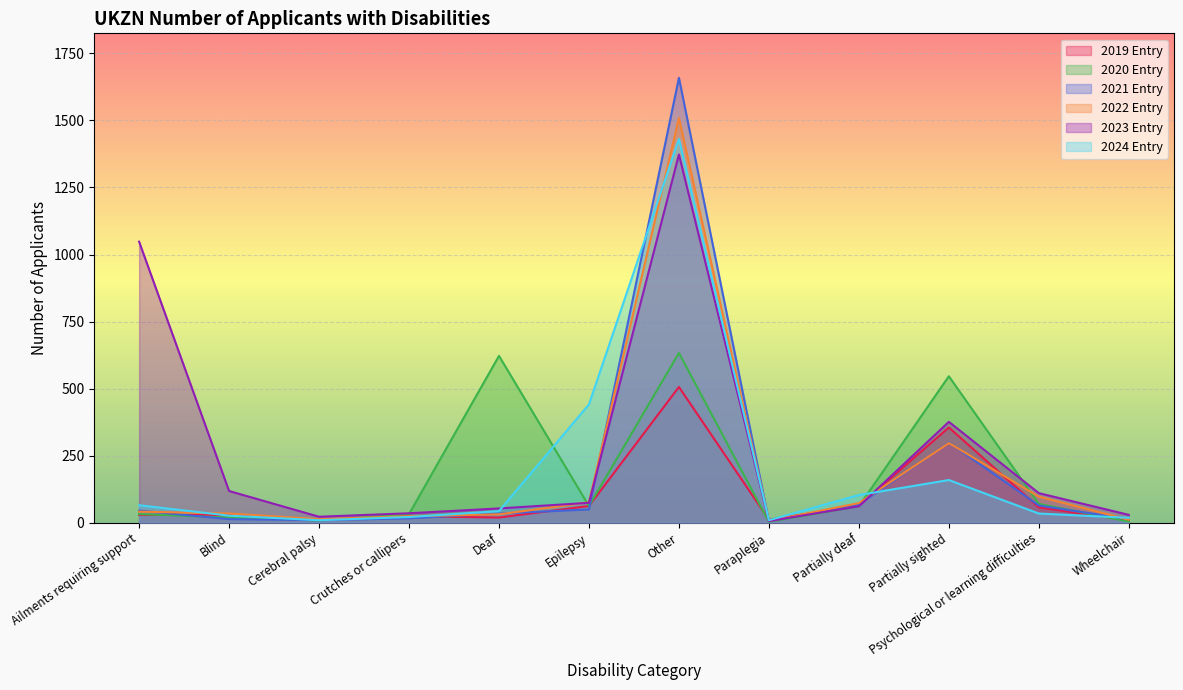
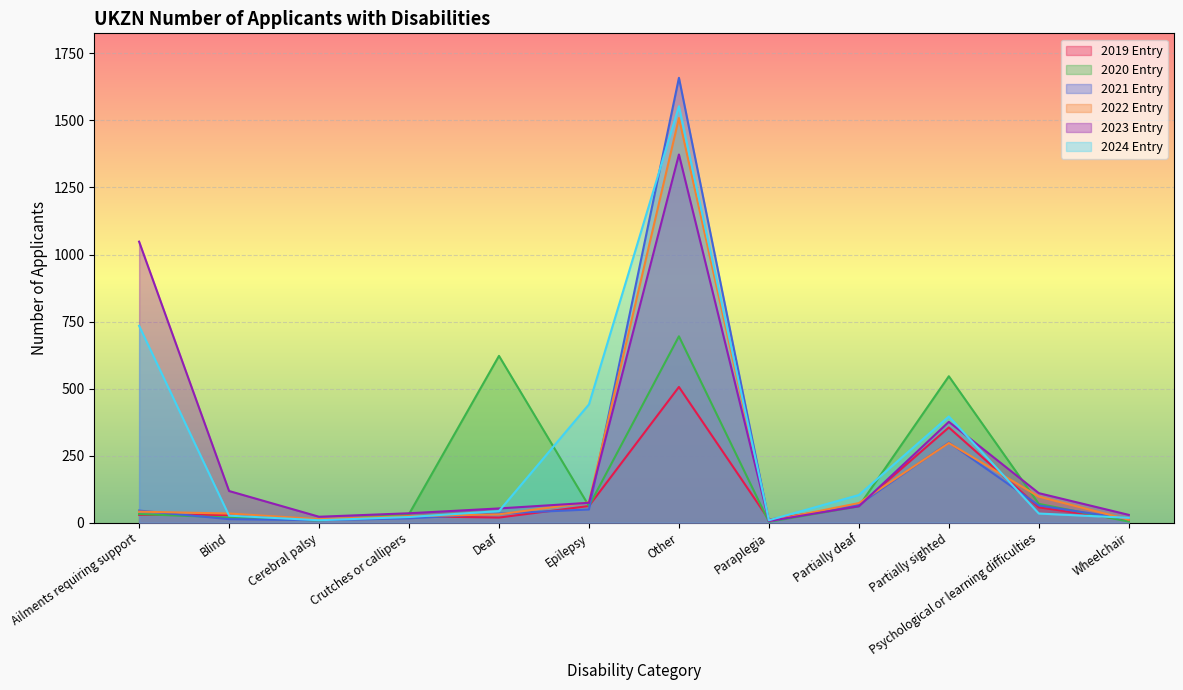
  {
    "2020 Entry": {
      "Deaf": 620,
-     "Other": 630,
+     "Other": 700,
      "Partially sighted": 550
    },
    "2024 Entry": {
-     "Ailments requiring support": 70,
+     "Ailments requiring support": 730,
      "Epilepsy": 440,
-     "Other": 1430,
+     "Other": 1550,
      "Partially deaf": 100,
-     "Partially sighted": 160,
+     "Partially sighted": 400,
      "Psychological or learning difficulties": 30
    }
  }
